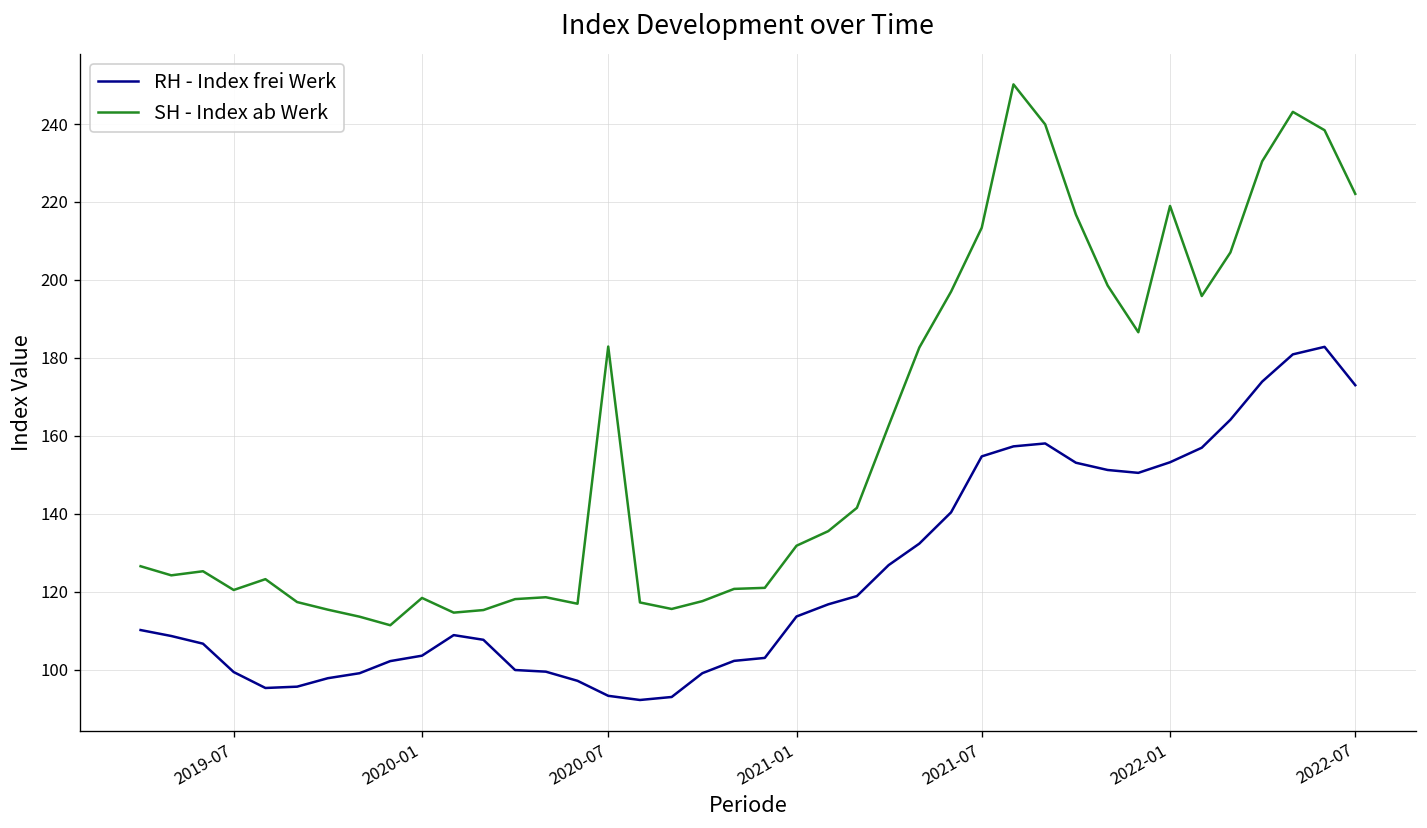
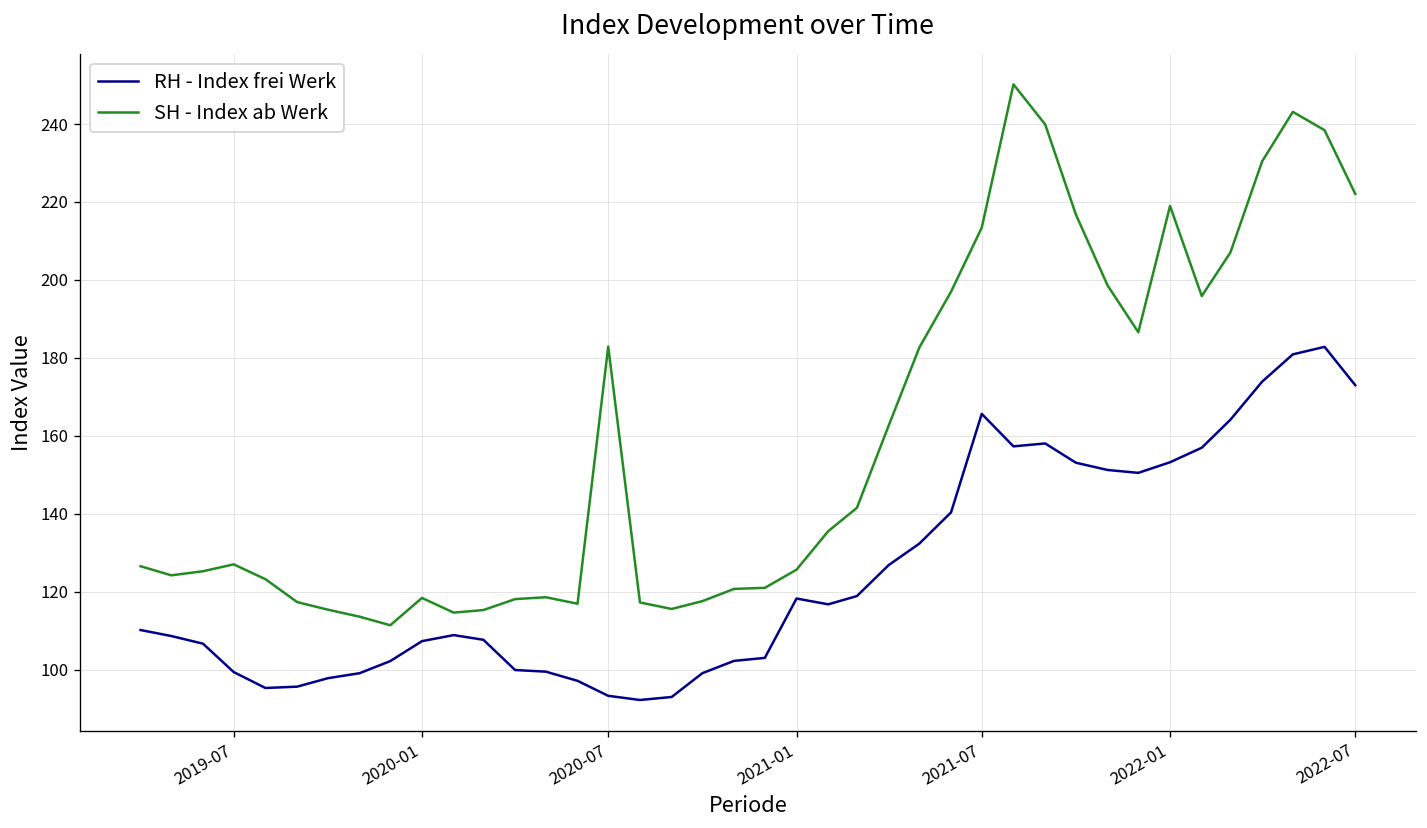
  {
    "RH - Index frei Werk": {
      "2019-07": 99,
-     "2020-01": 104,
+     "2020-01": 107,
      "2020-07": 93,
-     "2021-01": 114,
-     "2021-07": 155,
+     "2021-01": 118,
+     "2021-07": 166,
      "2022-01": 153,
      "2022-07": 173
    },
    "SH - Index ab Werk": {
-     "2019-07": 120,
+     "2019-07": 127,
      "2020-01": 118,
      "2020-07": 183,
-     "2021-01": 132,
+     "2021-01": 126,
      "2021-07": 213,
      "2022-01": 219,
      "2022-07": 222
    }
  }
